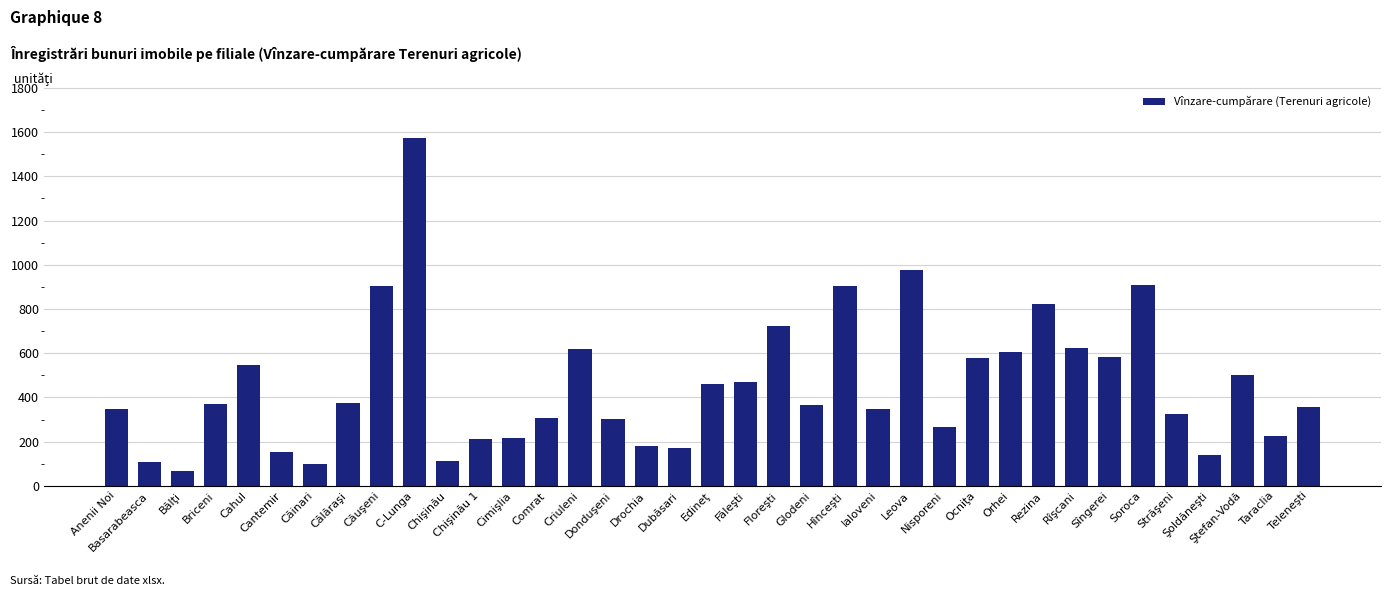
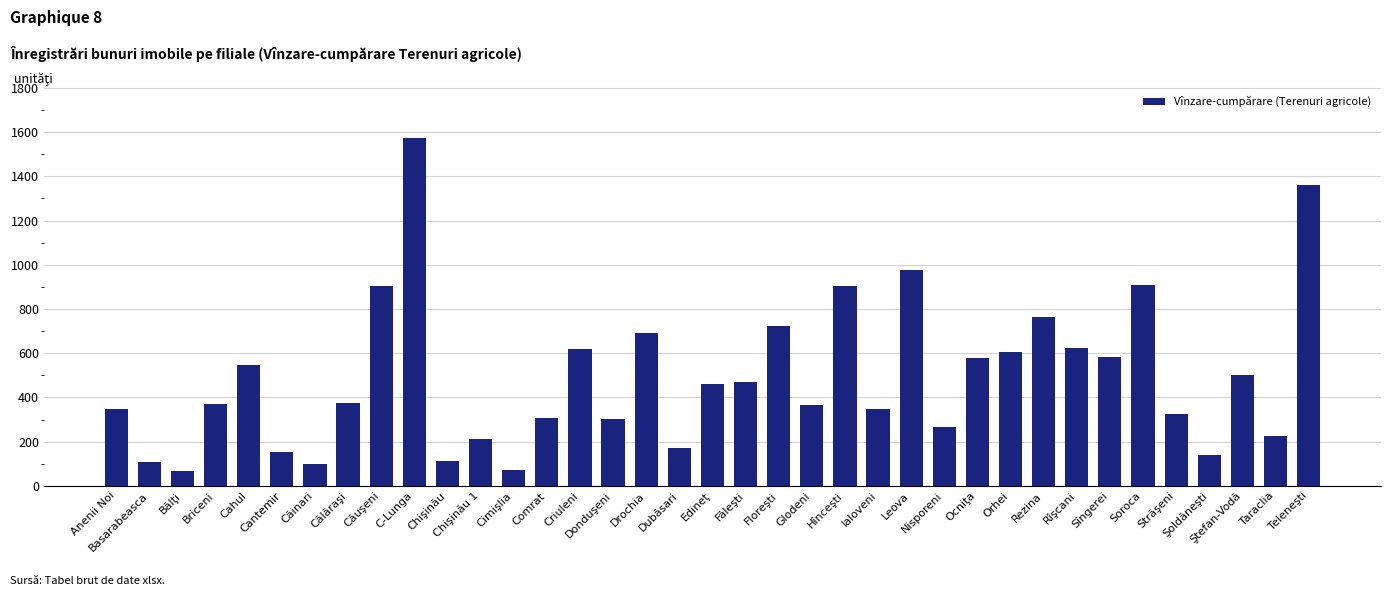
  {
    "Anenii Noi": 350,
    "Basarabeasca": 110,
    "Bălţi": 70,
    "Briceni": 370,
    "Cahul": 550,
    "Cantemir": 150,
    "Căinari": 100,
    "Călăraşi": 380,
    "Căuşeni": 900,
    "C-Lunga": 1570,
    "Chişinău": 110,
    "Chişinău 1": 210,
-   "Cimişlia": 220,
+   "Cimişlia": 70,
    "Comrat": 310,
    "Criuleni": 620,
    "Donduşeni": 300,
-   "Drochia": 180,
+   "Drochia": 690,
    "Dubăsari": 170,
    "Edineţ": 460,
    "Făleşti": 470,
    "Floreşti": 720,
    "Glodeni": 370,
    "Hînceşti": 900,
    "Ialoveni": 350,
    "Leova": 980,
    "Nisporeni": 270,
    "Ocniţa": 580,
    "Orhei": 610,
-   "Rezina": 820,
+   "Rezina": 760,
    "Rîşcani": 630,
    "Sîngerei": 580,
    "Soroca": 910,
    "Străşeni": 330,
    "Şoldăneşti": 140,
    "Ştefan-Vodă": 500,
    "Taraclia": 230,
-   "Teleneşti": 360
+   "Teleneşti": 1360
  }
